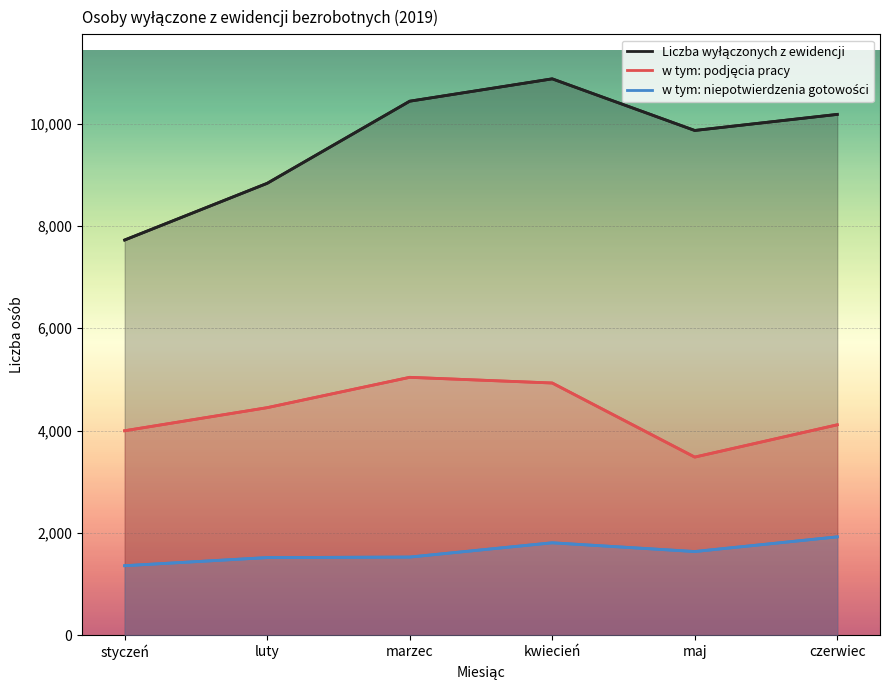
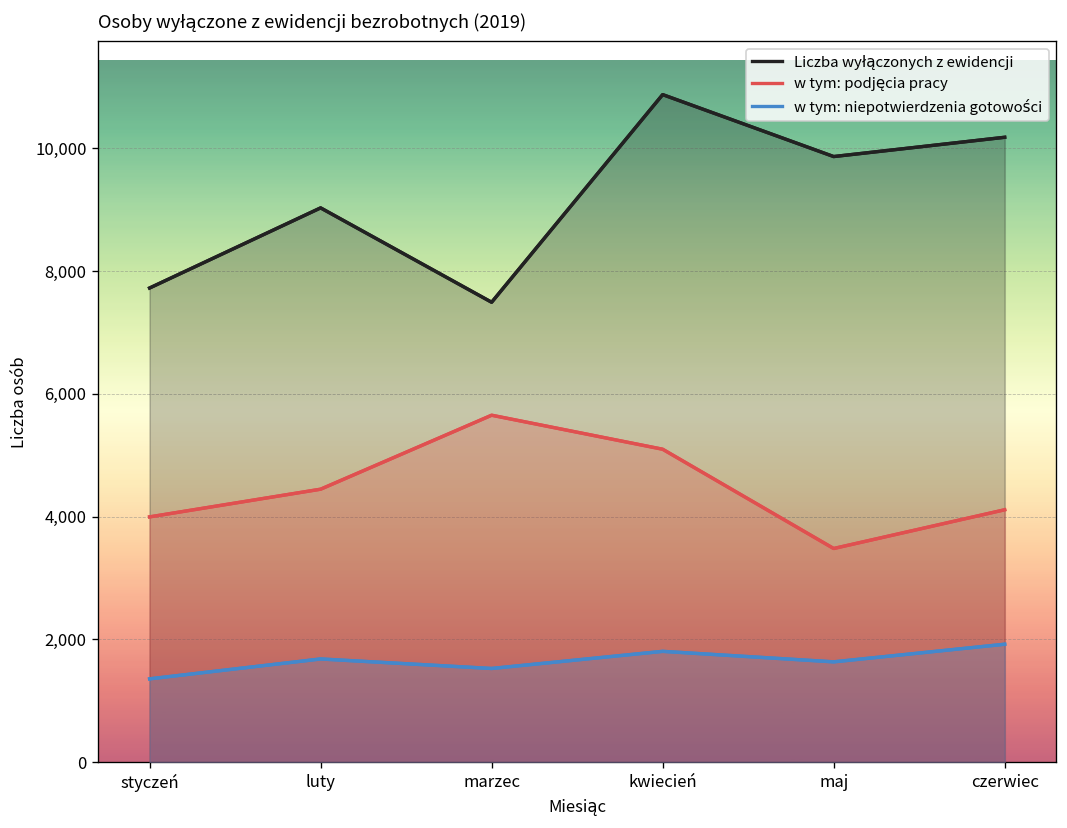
  {
    "Liczba wyłączonych z ewidencji": {
      "styczeń": "7,700",
-     "luty": "8,800",
-     "marzec": "10,400",
+     "luty": "9,000",
+     "marzec": "7,500",
      "kwiecień": "10,900",
      "maj": "9,900",
      "czerwiec": "10,200"
    },
    "w tym: podjęcia pracy": {
      "styczeń": "4,000",
      "luty": "4,400",
-     "marzec": "5,000",
-     "kwiecień": "4,900",
+     "marzec": "5,700",
+     "kwiecień": "5,100",
      "maj": "3,500",
      "czerwiec": "4,100"
    },
    "w tym: niepotwierdzenia gotowości": {
      "styczeń": "1,400",
-     "luty": "1,500",
+     "luty": "1,700",
      "marzec": "1,500",
      "kwiecień": "1,800",
      "maj": "1,600",
      "czerwiec": "1,900"
    }
  }
